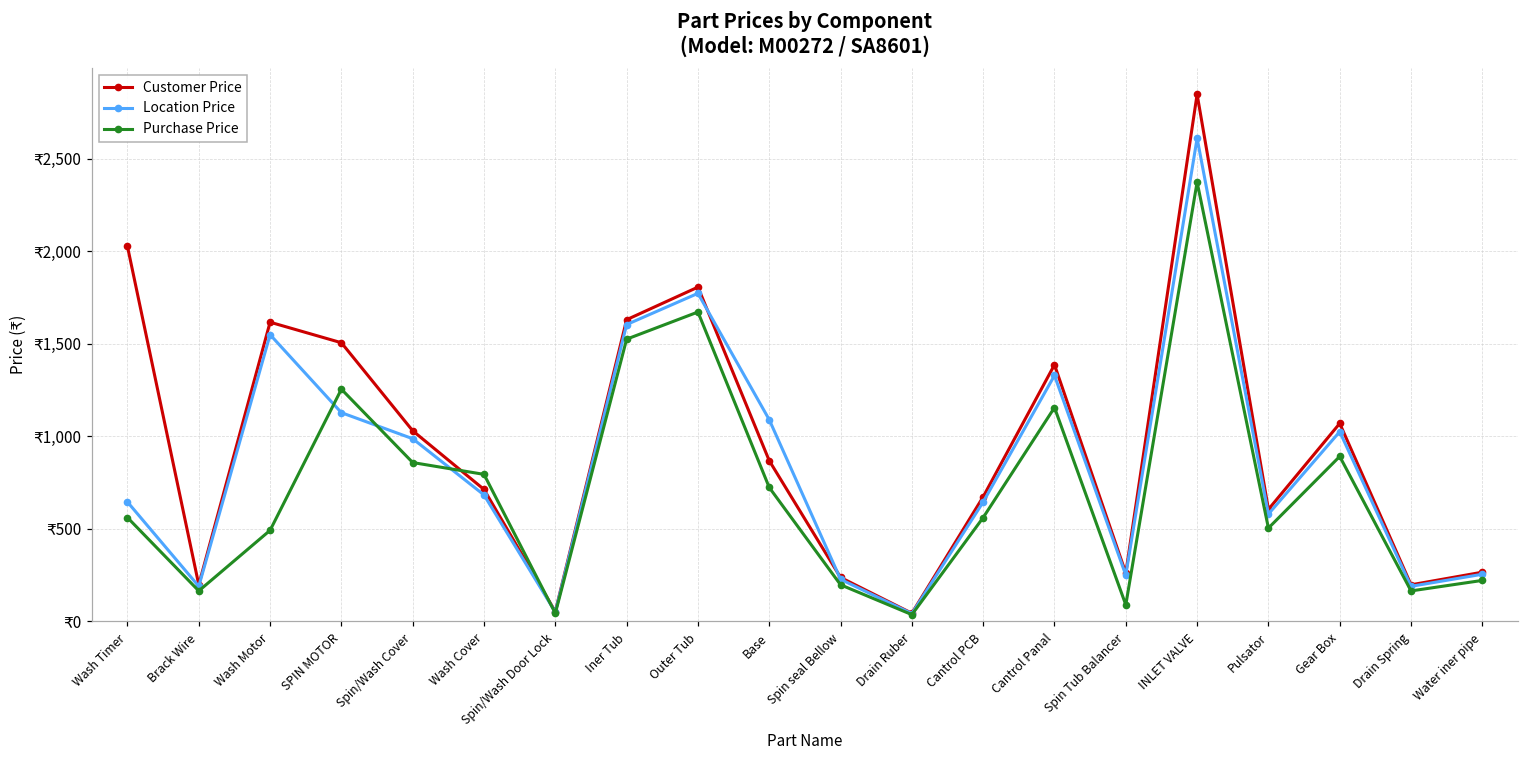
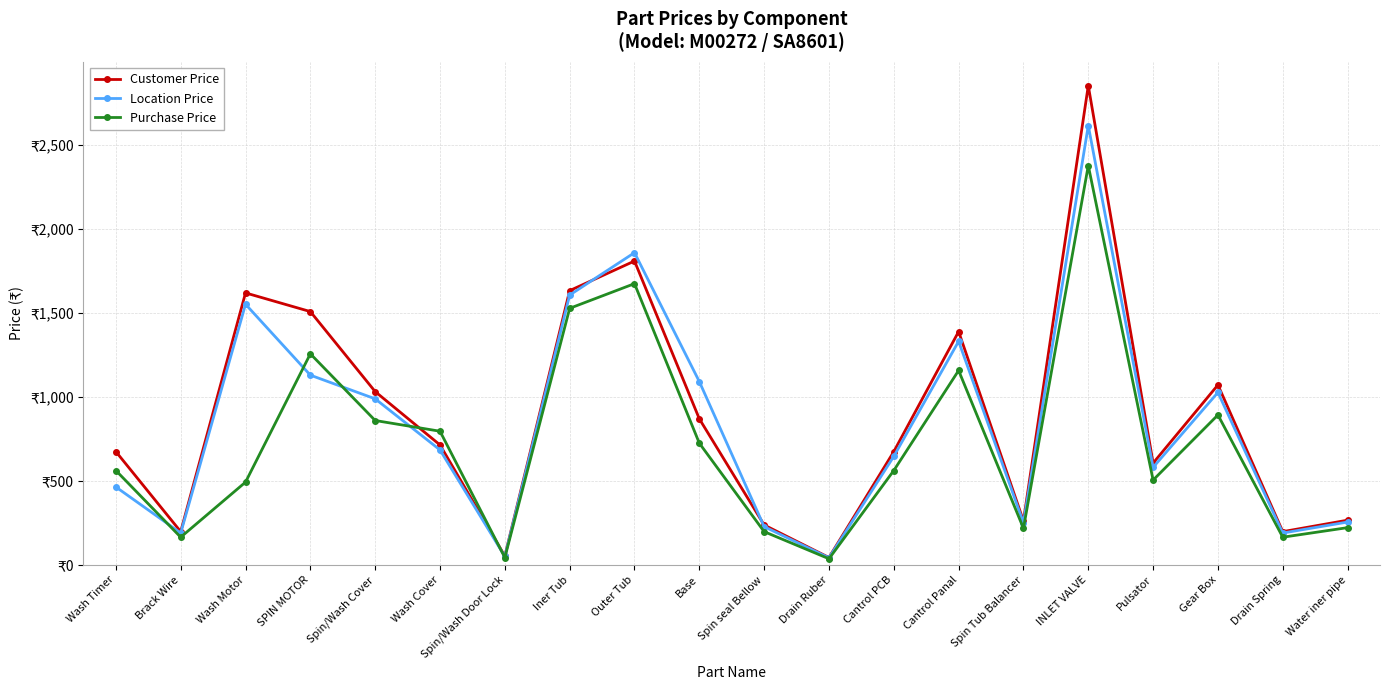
  {
    "Customer Price": {
-     "Wash Timer": "₹2,030",
+     "Wash Timer": "₹670",
      "Wash Motor": "₹1,620",
      "SPIN MOTOR": "₹1,510",
      "Spin/Wash Cover": "₹1,030",
      "Wash Cover": "₹710",
      "Iner Tub": "₹1,630",
      "Outer Tub": "₹1,810",
      "Base": "₹870",
      "Cantrol PCB": "₹670",
      "Cantrol Panal": "₹1,390",
      "INLET VALVE": "₹2,850",
      "Pulsator": "₹610",
      "Gear Box": "₹1,070"
    },
    "Location Price": {
-     "Wash Timer": "₹650",
+     "Wash Timer": "₹460",
      "Wash Motor": "₹1,550",
      "SPIN MOTOR": "₹1,130",
      "Spin/Wash Cover": "₹990",
      "Wash Cover": "₹680",
      "Iner Tub": "₹1,600",
-     "Outer Tub": "₹1,770",
+     "Outer Tub": "₹1,860",
      "Base": "₹1,090",
      "Cantrol PCB": "₹650",
      "Cantrol Panal": "₹1,330",
      "INLET VALVE": "₹2,610",
      "Pulsator": "₹580",
      "Gear Box": "₹1,030"
    },
    "Purchase Price": {
      "Wash Timer": "₹560",
      "Brack Wire": "₹170",
      "Wash Motor": "₹490",
      "SPIN MOTOR": "₹1,260",
      "Spin/Wash Cover": "₹860",
      "Wash Cover": "₹800",
      "Iner Tub": "₹1,530",
      "Outer Tub": "₹1,670",
      "Base": "₹720",
      "Spin seal Bellow": "₹200",
      "Cantrol PCB": "₹560",
      "Cantrol Panal": "₹1,160",
-     "Spin Tub Balancer": "₹90",
+     "Spin Tub Balancer": "₹220",
      "INLET VALVE": "₹2,370",
      "Pulsator": "₹500",
      "Gear Box": "₹890",
      "Drain Spring": "₹170",
      "Water iner pipe": "₹220"
    }
  }
